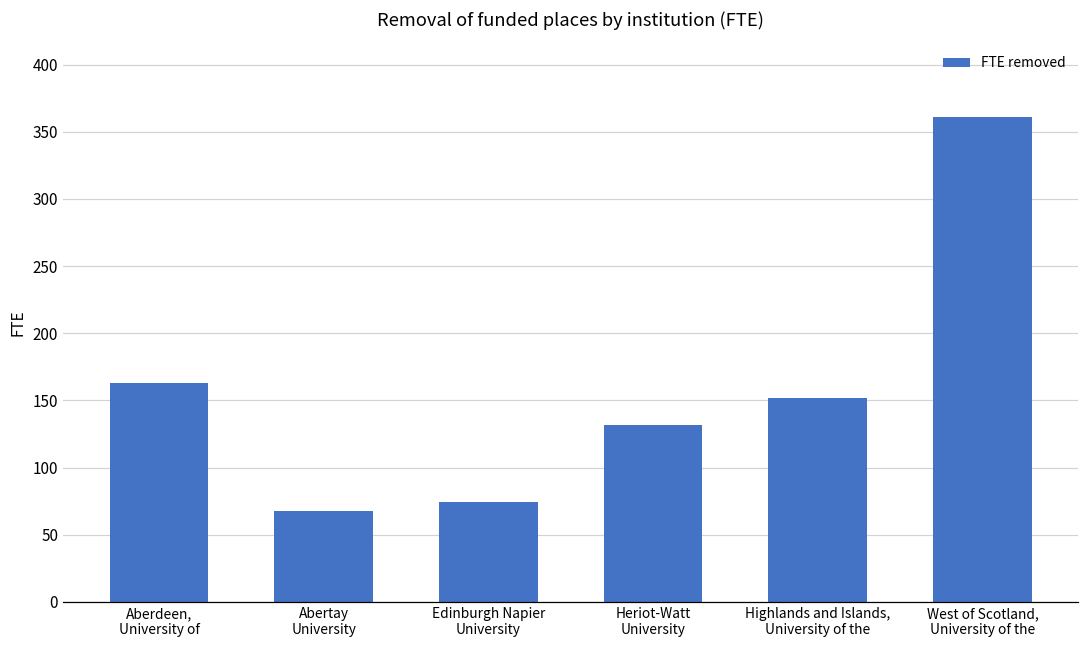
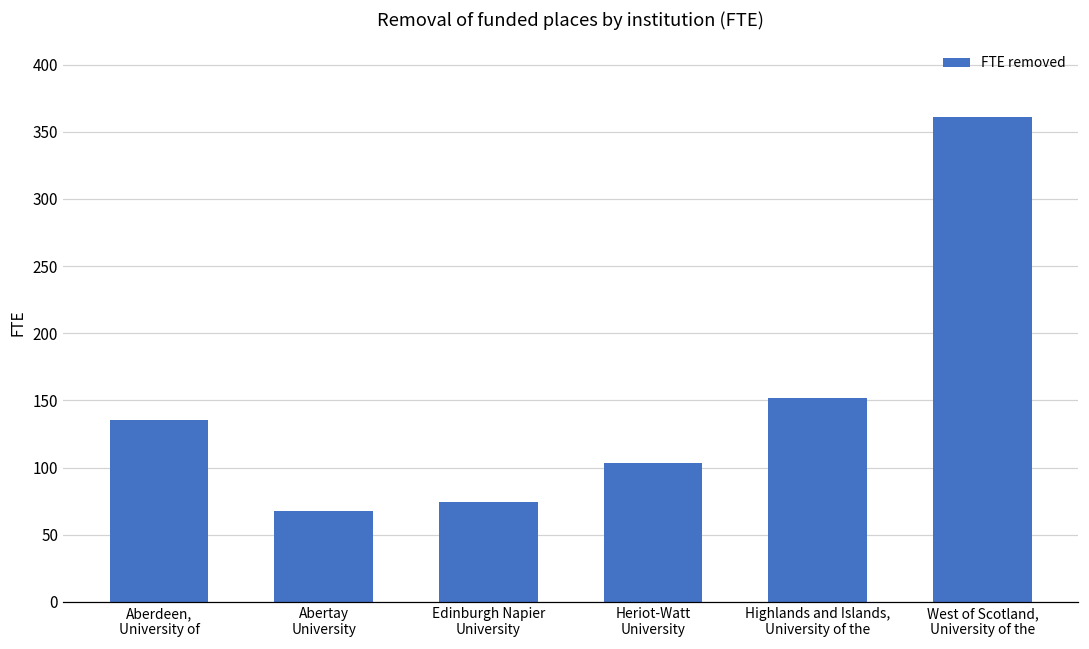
  {
-   "Aberdeen, University of": 163,
+   "Aberdeen, University of": 136,
    "Abertay University": 67,
    "Edinburgh Napier University": 74,
-   "Heriot-Watt University": 132,
+   "Heriot-Watt University": 103,
    "Highlands and Islands, University of the": 152,
    "West of Scotland, University of the": 361
  }
